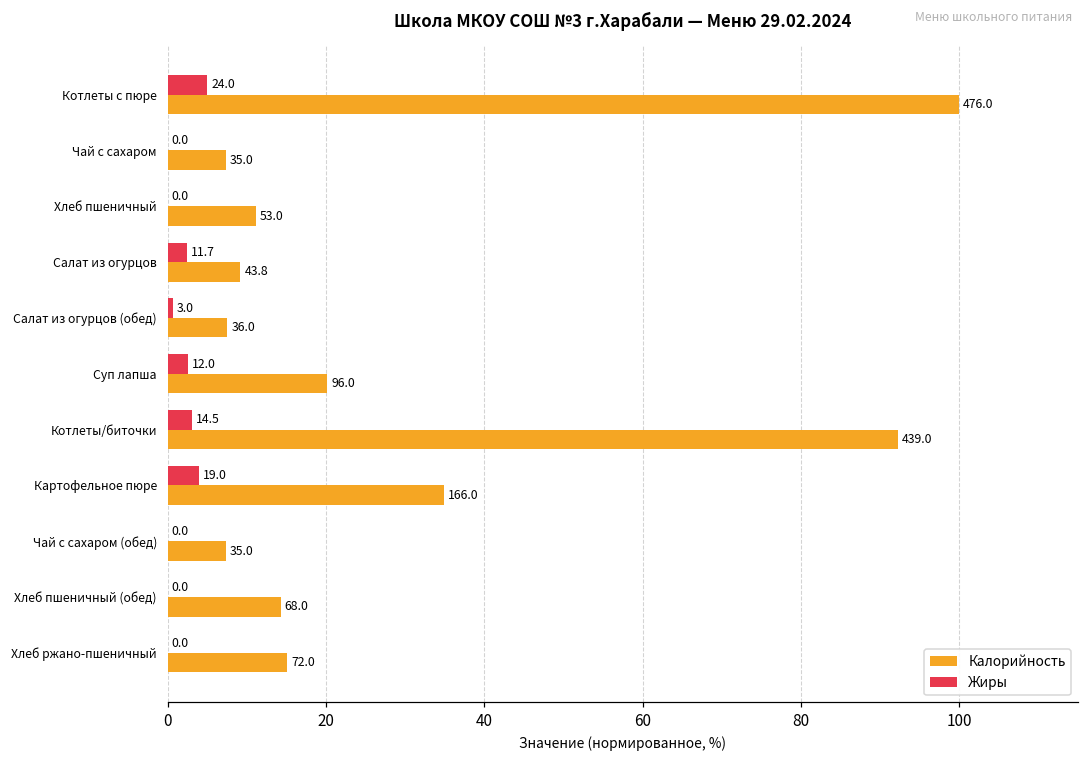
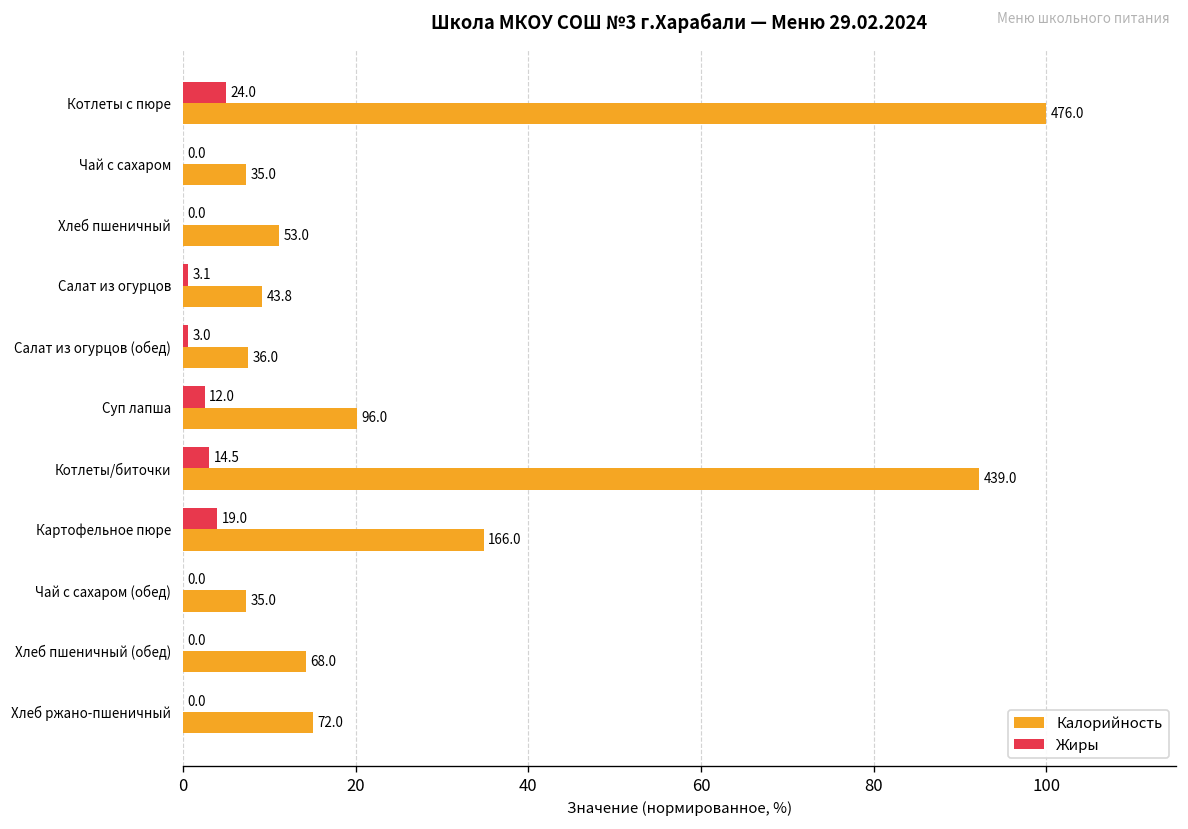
  {
    "Жиры": {
      "Чай с сахаром": 0.0,
      "Хлеб пшеничный": 0.0,
-     "Салат из огурцов": 11.7,
+     "Салат из огурцов": 3.1,
      "Чай с сахаром (обед)": 0.0,
      "Хлеб пшеничный (обед)": 0.0,
      "Хлеб ржано-пшеничный": 0.0
    }
  }
